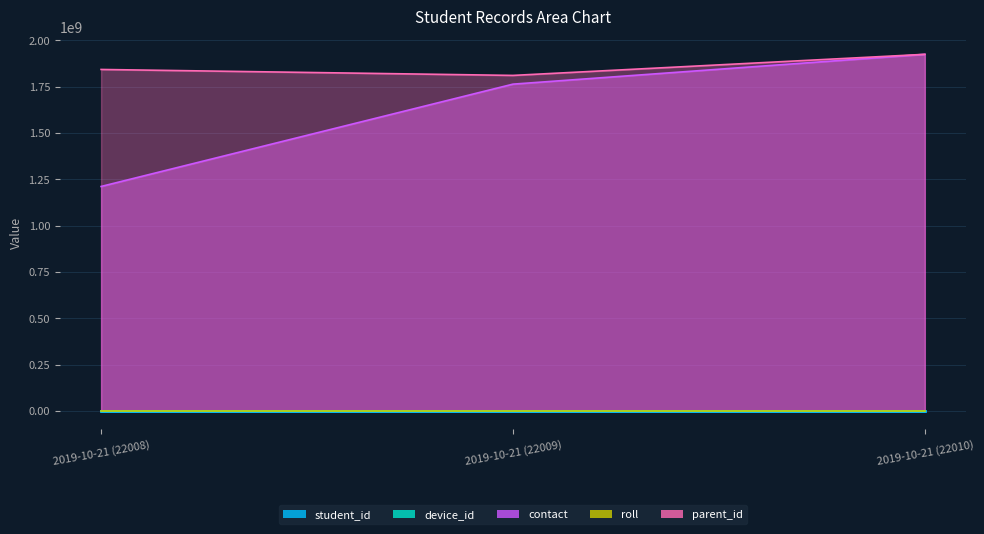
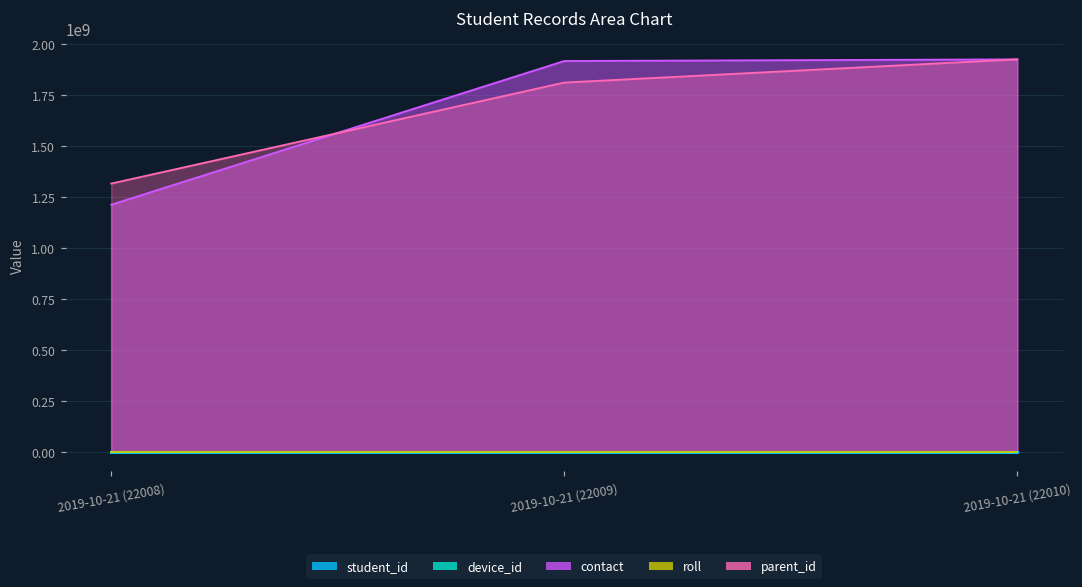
  {
    "roll": {
      "2019-10-21 (22008)": 0,
      "2019-10-21 (22009)": 0,
      "2019-10-21 (22010)": 0
    },
    "contact": {
      "2019-10-21 (22008)": 1210000000,
-     "2019-10-21 (22009)": 1760000000
+     "2019-10-21 (22009)": 1920000000
    },
    "parent_id": {
-     "2019-10-21 (22008)": 1840000000,
+     "2019-10-21 (22008)": 1310000000,
      "2019-10-21 (22009)": 1810000000
    }
  }
